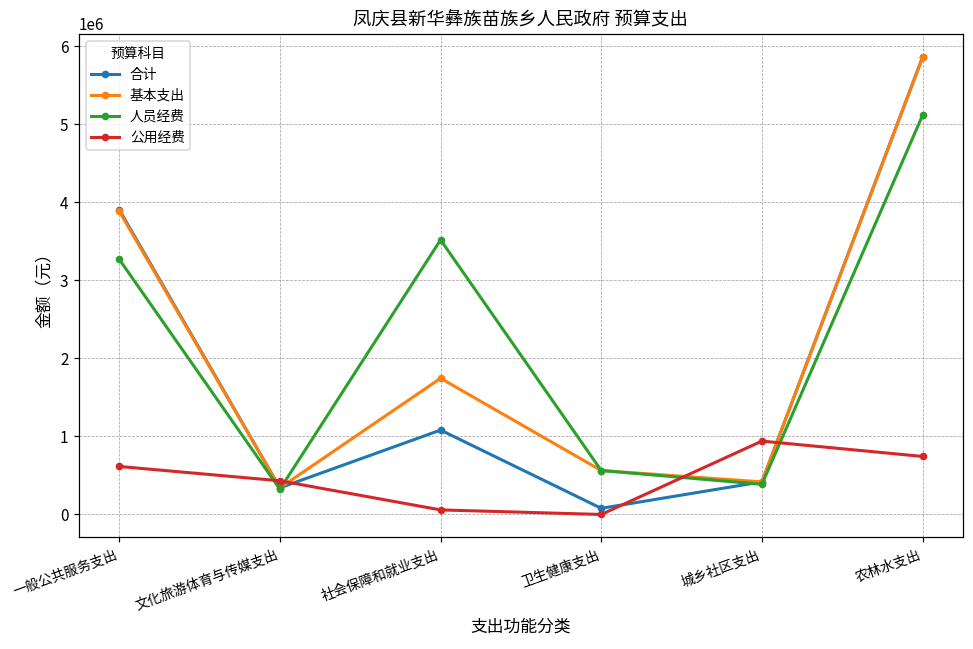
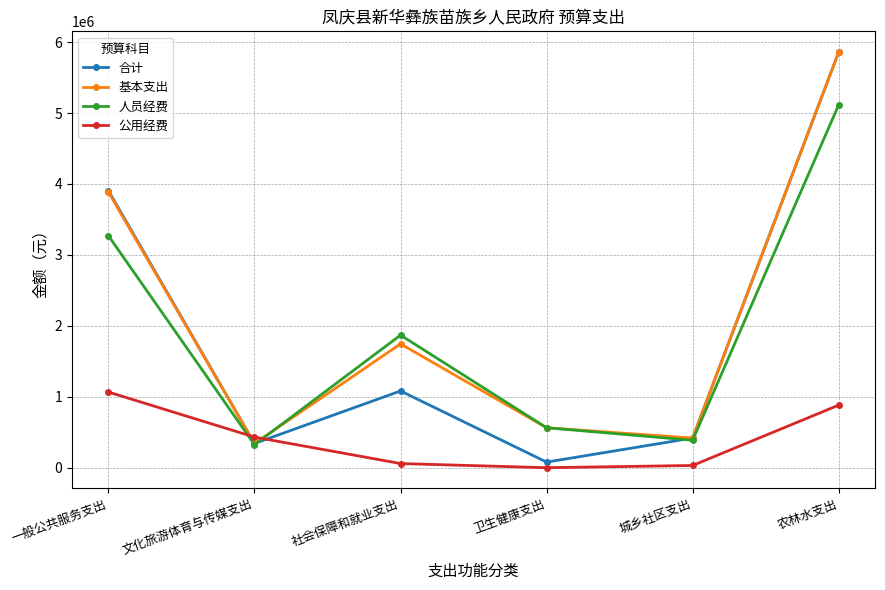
  {
    "合计": {
      "社会保障和就业支出": 1100000,
      "卫生健康支出": 100000
    },
    "基本支出": {
      "社会保障和就业支出": 1700000
    },
    "人员经费": {
      "一般公共服务支出": 3300000,
-     "社会保障和就业支出": 3500000,
+     "社会保障和就业支出": 1900000,
      "农林水支出": 5100000
    },
    "公用经费": {
-     "一般公共服务支出": 600000,
+     "一般公共服务支出": 1100000,
      "文化旅游体育与传媒支出": 400000,
      "社会保障和就业支出": 100000,
      "卫生健康支出": 0,
-     "城乡社区支出": 900000,
-     "农林水支出": 700000
+     "城乡社区支出": 0,
+     "农林水支出": 900000
    }
  }
